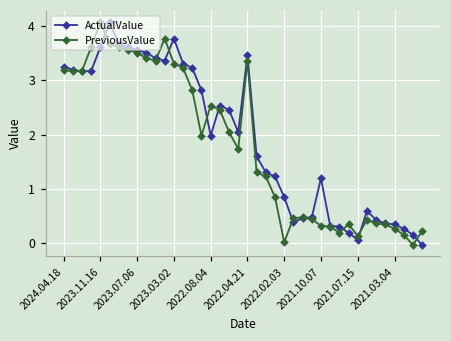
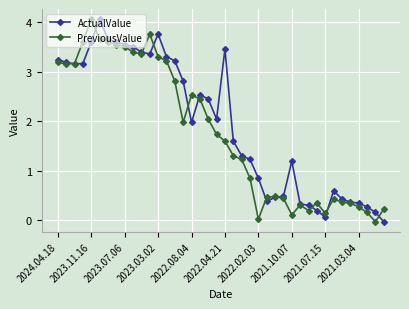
  {
    "ActualValue": {
      "2024.04.18": 3.3,
      "2023.03.02": 3.8,
      "2022.08.04": 2.0,
      "2022.04.21": 3.5,
      "2022.02.03": 0.9,
      "2021.10.07": 1.2,
      "2021.07.15": 0.1,
      "2021.03.04": 0.4
    },
    "PreviousValue": {
      "2024.04.18": 3.2,
      "2023.03.02": 3.3,
      "2022.08.04": 2.5,
-     "2022.04.21": 3.4,
+     "2022.04.21": 1.6,
      "2022.02.03": 0.0,
-     "2021.10.07": 0.3,
+     "2021.10.07": 0.1,
      "2021.07.15": 0.1,
      "2021.03.04": 0.3
    }
  }
